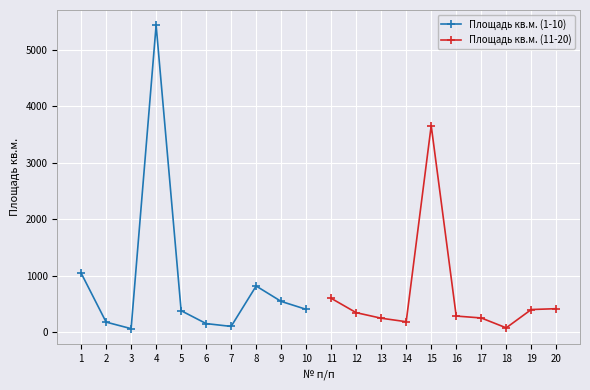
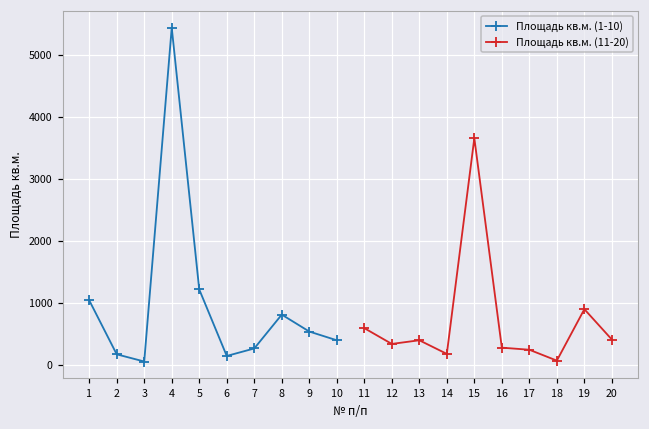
  {
    "Площадь кв.м. (1-10)": {
      "1": 1000,
      "2": 200,
      "3": 100,
      "4": 5400,
-     "5": 400,
+     "5": 1200,
      "6": 200,
-     "7": 100,
+     "7": 300,
      "8": 800,
      "9": 500,
      "10": 400
    },
    "Площадь кв.м. (11-20)": {
      "11": 600,
      "12": 300,
-     "13": 200,
+     "13": 400,
      "14": 200,
      "15": 3700,
      "16": 300,
      "17": 300,
      "18": 100,
-     "19": 400,
+     "19": 900,
      "20": 400
    }
  }
